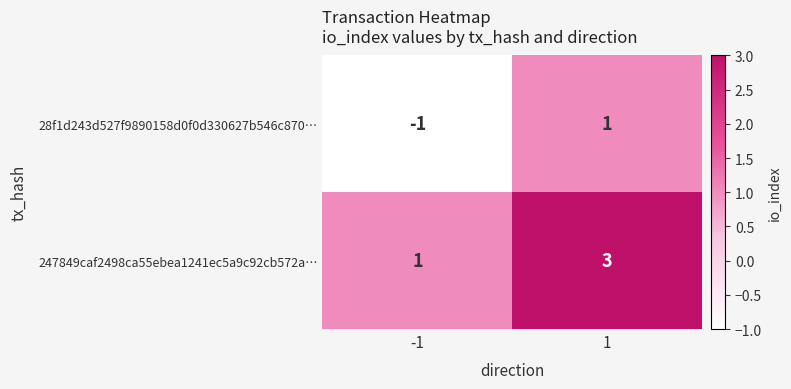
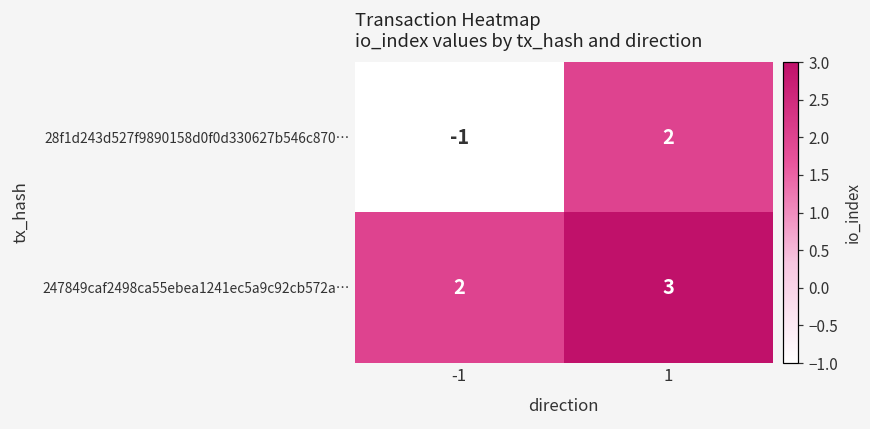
  {
    "28f1d243d527f9890158d0f0d330627b546c870…": {
      "-1": -1,
-     "1": 1
+     "1": 2
    },
    "247849caf2498ca55ebea1241ec5a9c92cb572a…": {
-     "-1": 1,
+     "-1": 2,
      "1": 3
    }
  }
